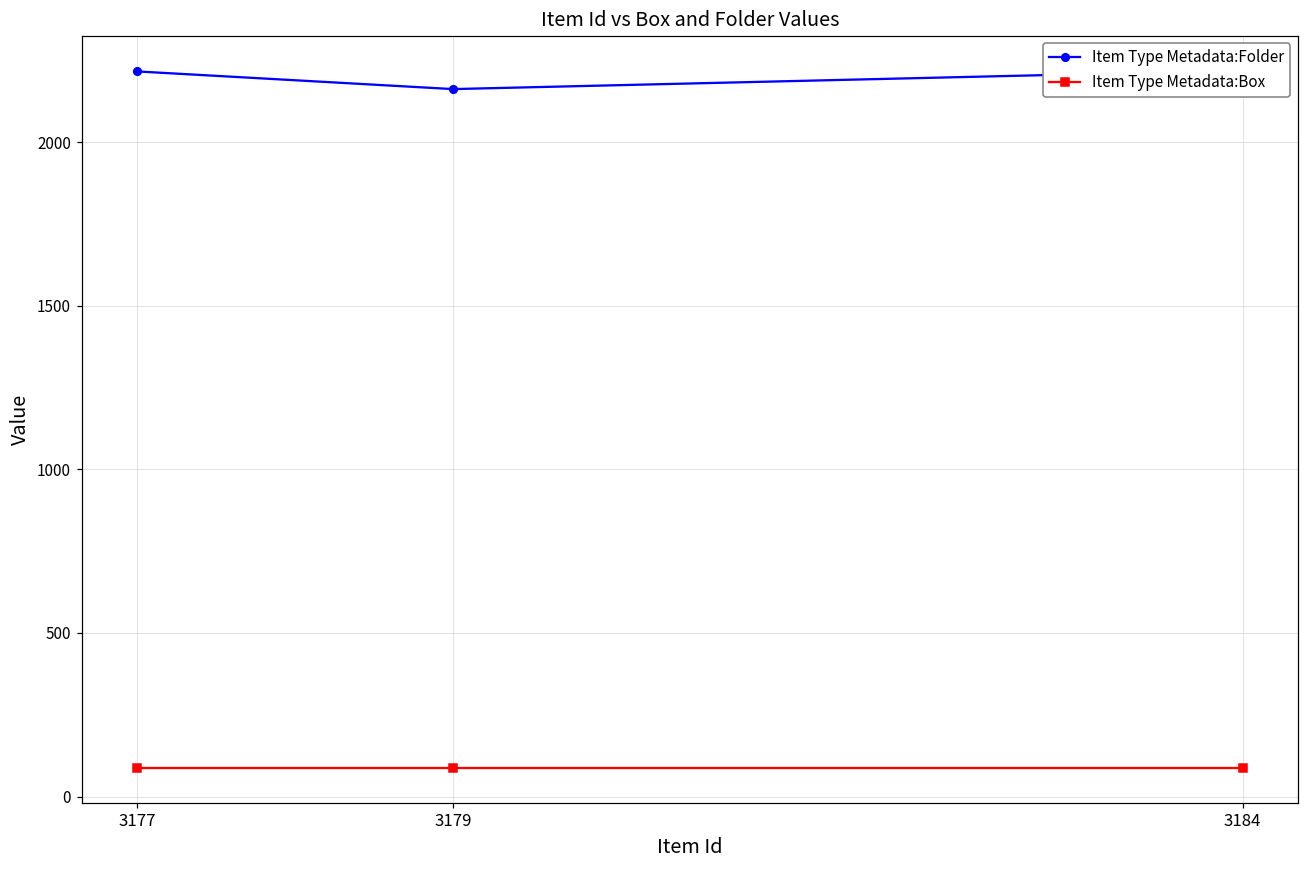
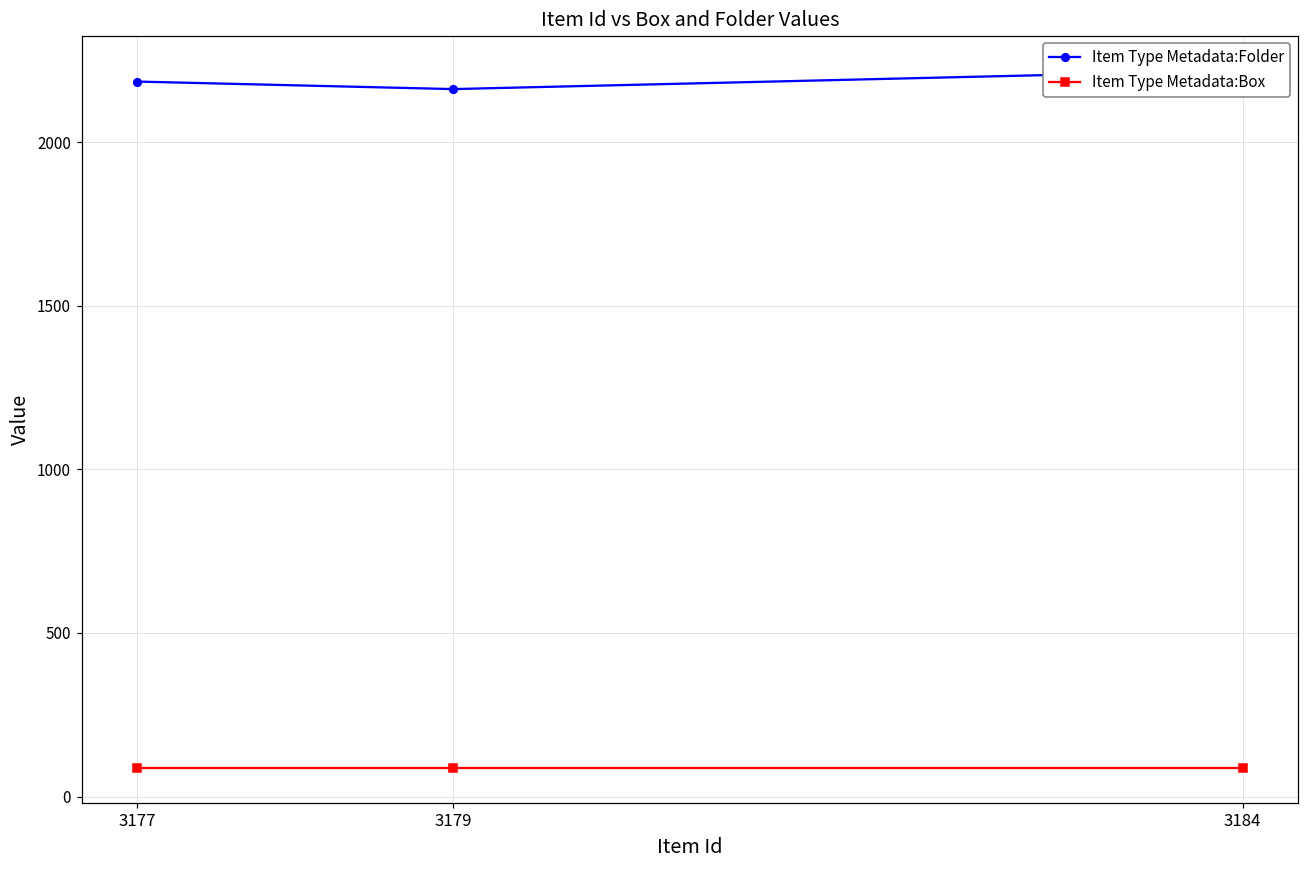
  {
    "Item Type Metadata:Folder": {
-     "3177": 2220,
+     "3177": 2190,
      "3179": 2160
    },
    "Item Type Metadata:Box": {
      "3177": 90,
      "3179": 90,
      "3184": 90
    }
  }
